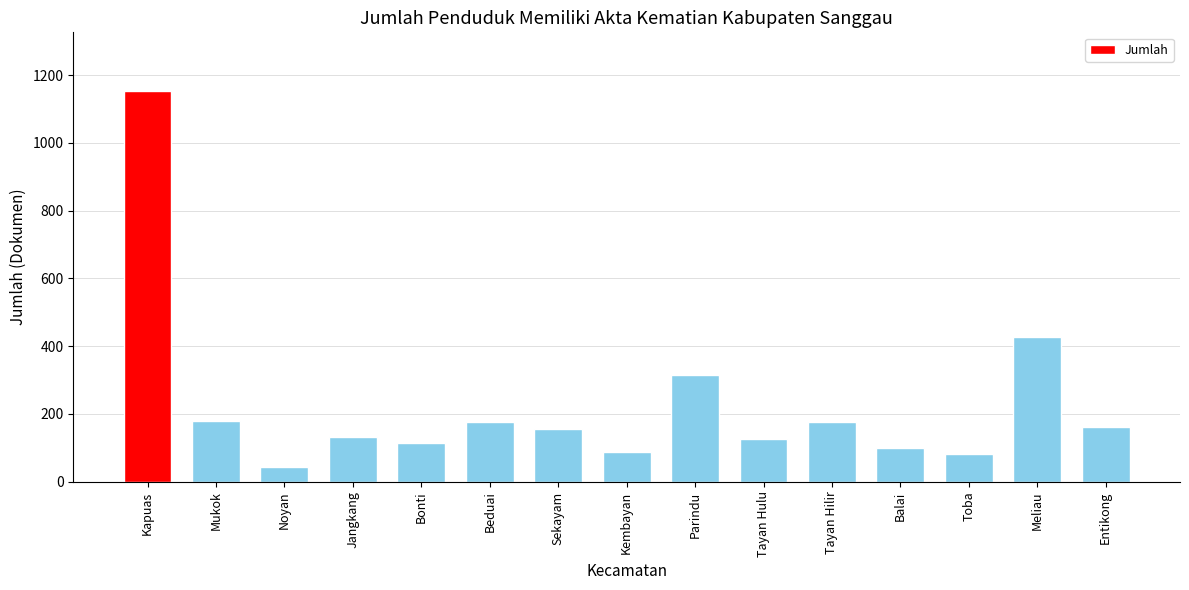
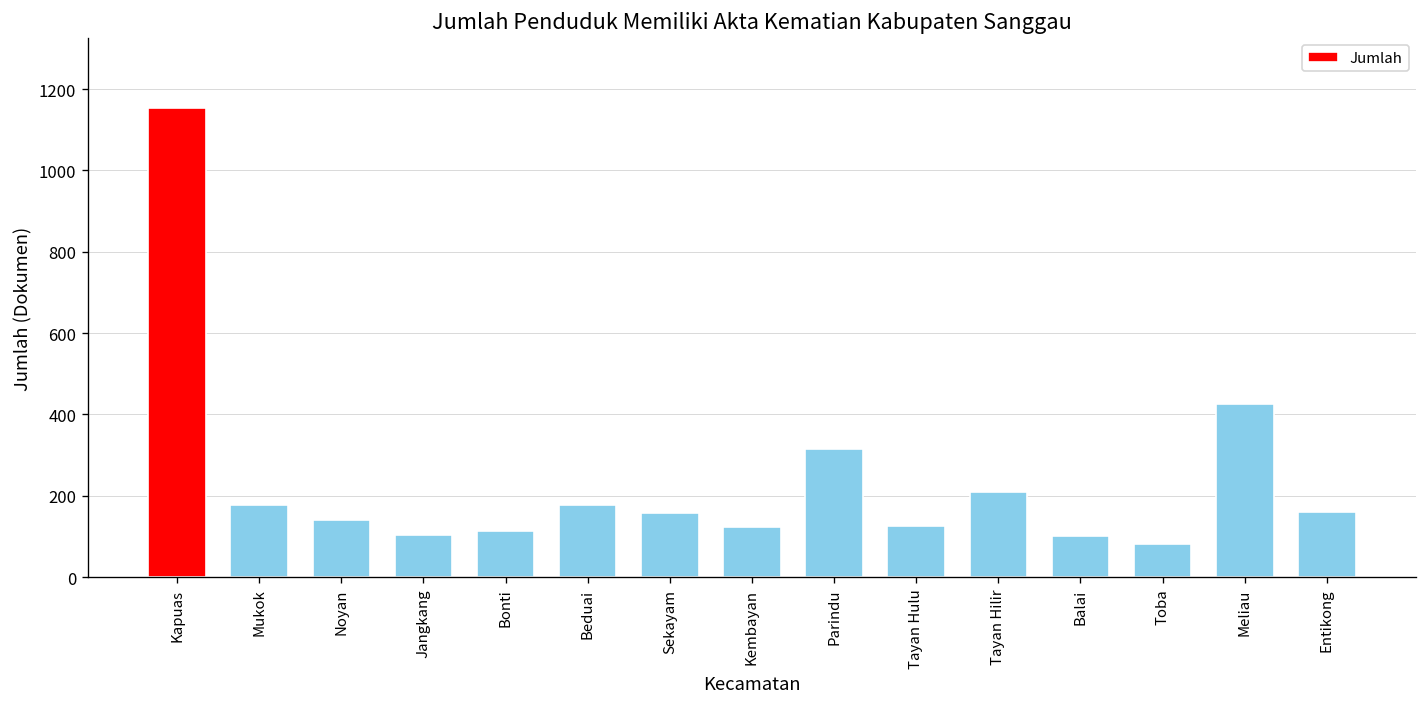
  {
    "Kapuas": 1150,
    "Mukok": 180,
-   "Noyan": 40,
-   "Jangkang": 130,
+   "Noyan": 140,
+   "Jangkang": 100,
    "Bonti": 110,
    "Beduai": 180,
    "Sekayam": 160,
-   "Kembayan": 90,
+   "Kembayan": 120,
    "Parindu": 320,
    "Tayan Hulu": 130,
-   "Tayan Hilir": 180,
+   "Tayan Hilir": 210,
    "Balai": 100,
    "Toba": 80,
    "Meliau": 430,
    "Entikong": 160
  }
